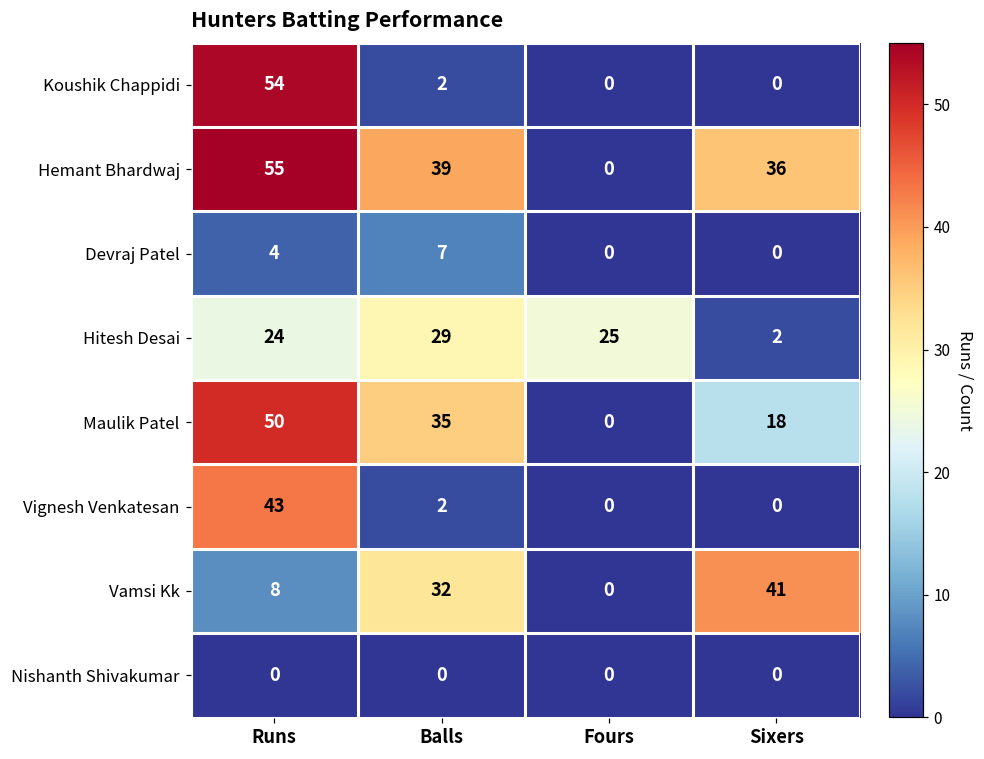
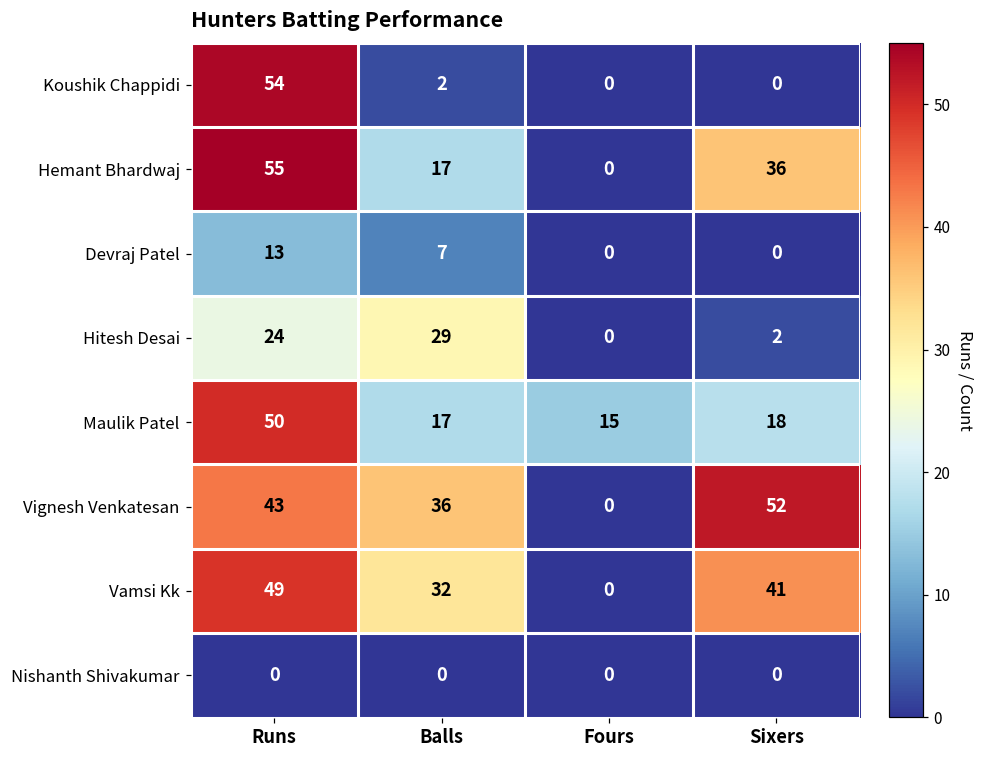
  {
    "Koushik Chappidi": {
      "Runs": 54,
      "Balls": 2,
      "Fours": 0,
      "Sixers": 0
    },
    "Hemant Bhardwaj": {
      "Runs": 55,
-     "Balls": 39,
+     "Balls": 17,
      "Fours": 0,
      "Sixers": 36
    },
    "Devraj Patel": {
-     "Runs": 4,
+     "Runs": 13,
      "Balls": 7,
      "Fours": 0,
      "Sixers": 0
    },
    "Hitesh Desai": {
      "Runs": 24,
      "Balls": 29,
-     "Fours": 25,
+     "Fours": 0,
      "Sixers": 2
    },
    "Maulik Patel": {
      "Runs": 50,
-     "Balls": 35,
-     "Fours": 0,
+     "Balls": 17,
+     "Fours": 15,
      "Sixers": 18
    },
    "Vignesh Venkatesan": {
      "Runs": 43,
-     "Balls": 2,
+     "Balls": 36,
      "Fours": 0,
-     "Sixers": 0
+     "Sixers": 52
    },
    "Vamsi Kk": {
-     "Runs": 8,
+     "Runs": 49,
      "Balls": 32,
      "Fours": 0,
      "Sixers": 41
    },
    "Nishanth Shivakumar": {
      "Runs": 0,
      "Balls": 0,
      "Fours": 0,
      "Sixers": 0
    }
  }
